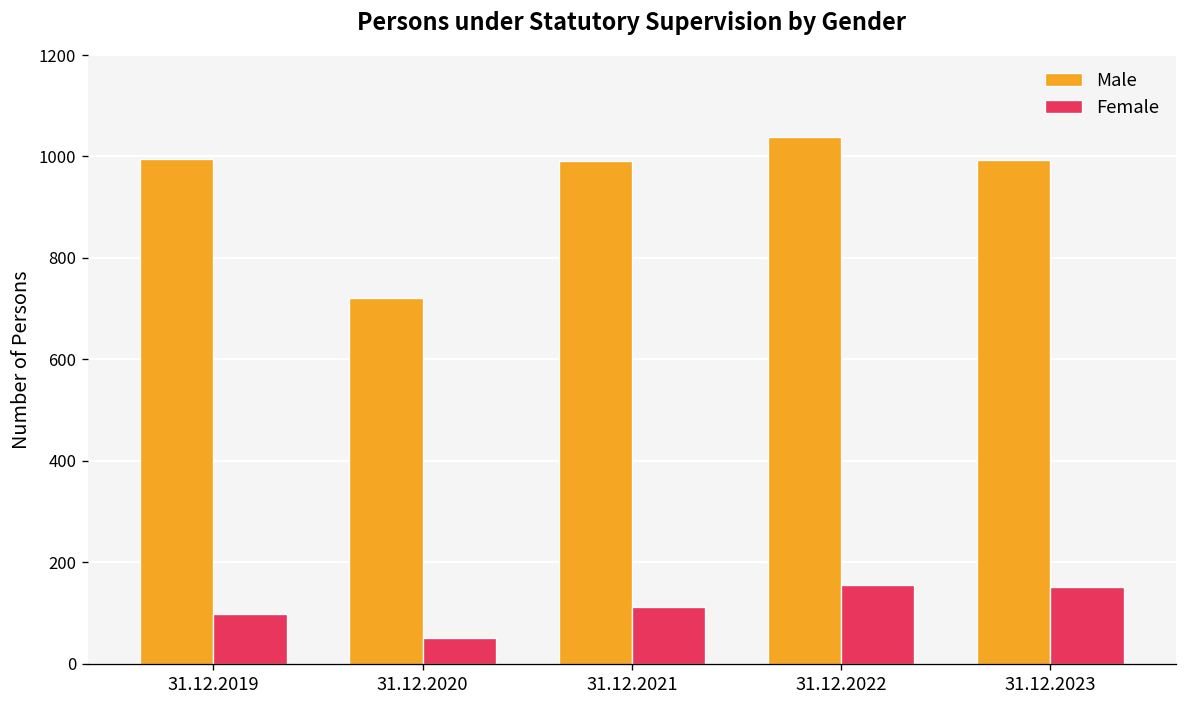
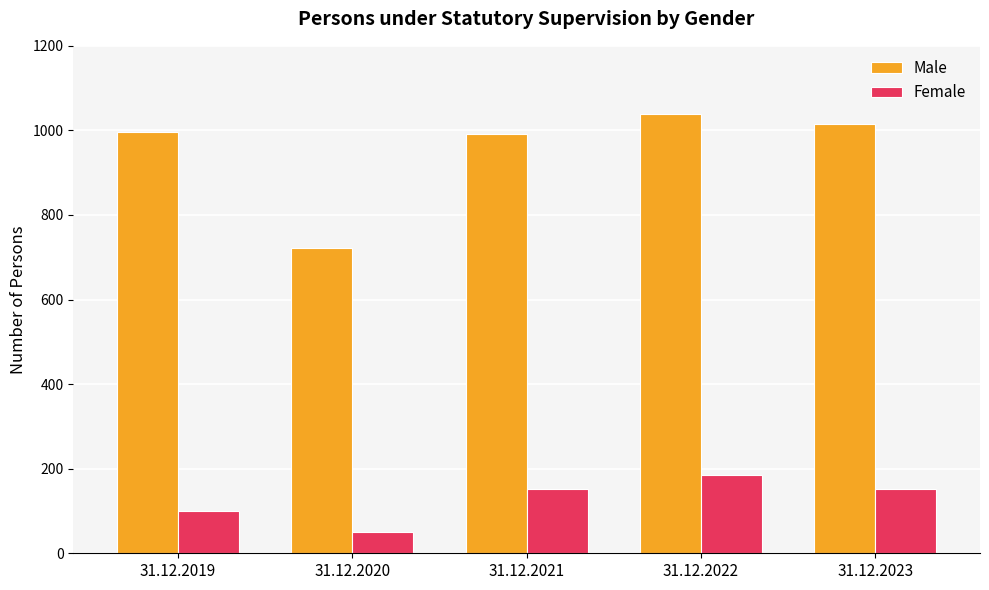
  {
    "Male": {
      "31.12.2019": 1000,
      "31.12.2020": 720,
      "31.12.2021": 990,
      "31.12.2022": 1040,
-     "31.12.2023": 990
+     "31.12.2023": 1020
    },
    "Female": {
      "31.12.2019": 100,
      "31.12.2020": 50,
-     "31.12.2021": 110,
-     "31.12.2022": 160,
+     "31.12.2021": 150,
+     "31.12.2022": 190,
      "31.12.2023": 150
    }
  }
